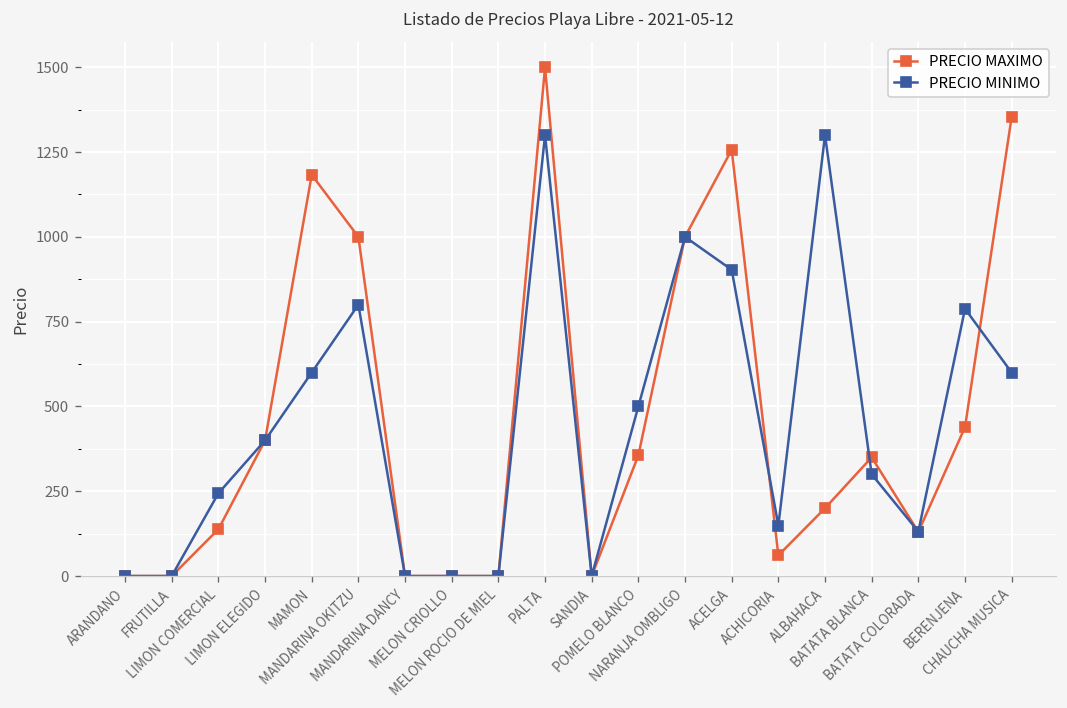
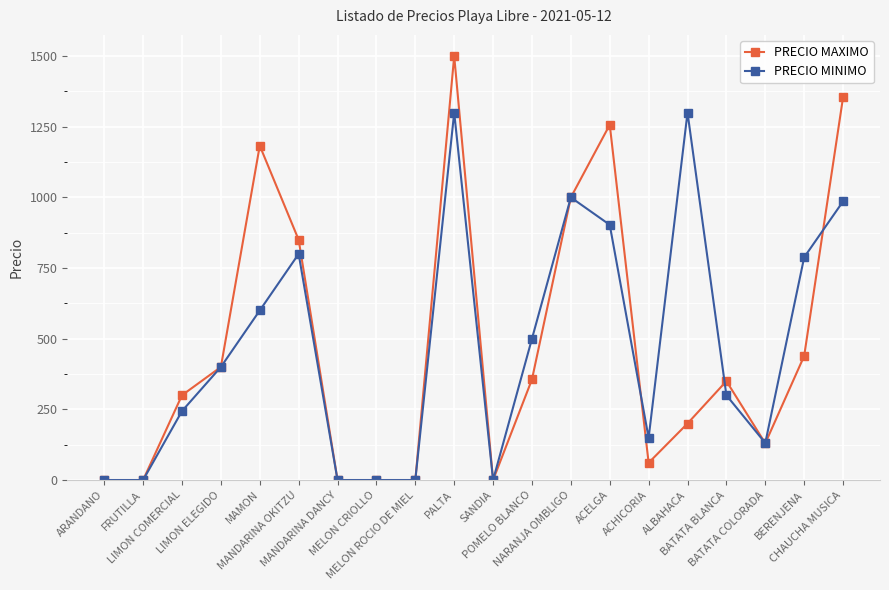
  {
    "PRECIO MAXIMO": {
-     "LIMON COMERCIAL": 140,
+     "LIMON COMERCIAL": 300,
      "MAMON": 1180,
-     "MANDARINA OKITZU": 1000,
+     "MANDARINA OKITZU": 850,
      "PALTA": 1500,
      "POMELO BLANCO": 360,
      "ACELGA": 1260,
      "ACHICORIA": 60,
      "ALBAHACA": 200,
      "BATATA BLANCA": 350,
      "BERENJENA": 440,
      "CHAUCHA MUSICA": 1350
    },
    "PRECIO MINIMO": {
      "LIMON COMERCIAL": 240,
      "MAMON": 600,
      "MANDARINA OKITZU": 800,
      "PALTA": 1300,
      "POMELO BLANCO": 500,
      "ACELGA": 900,
      "ACHICORIA": 150,
      "ALBAHACA": 1300,
      "BATATA BLANCA": 300,
      "BERENJENA": 790,
-     "CHAUCHA MUSICA": 600
+     "CHAUCHA MUSICA": 990
    }
  }
